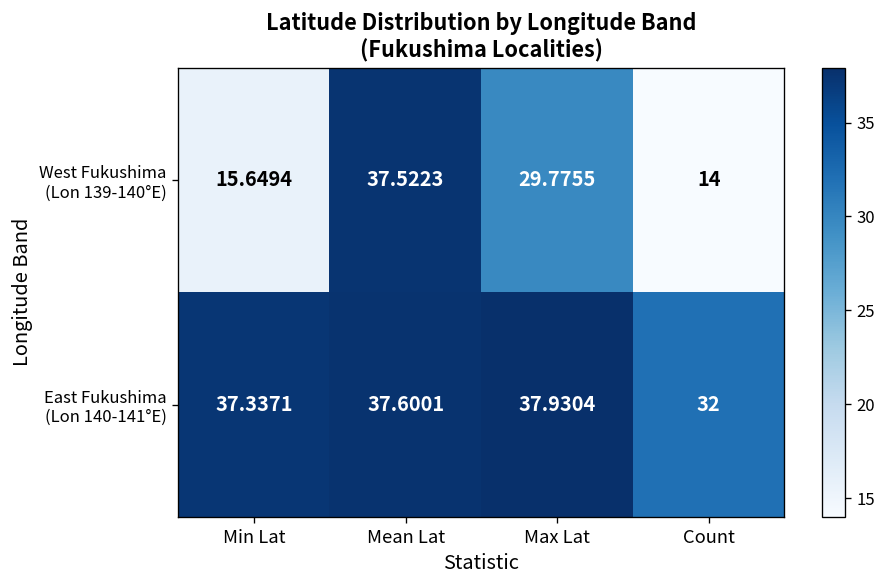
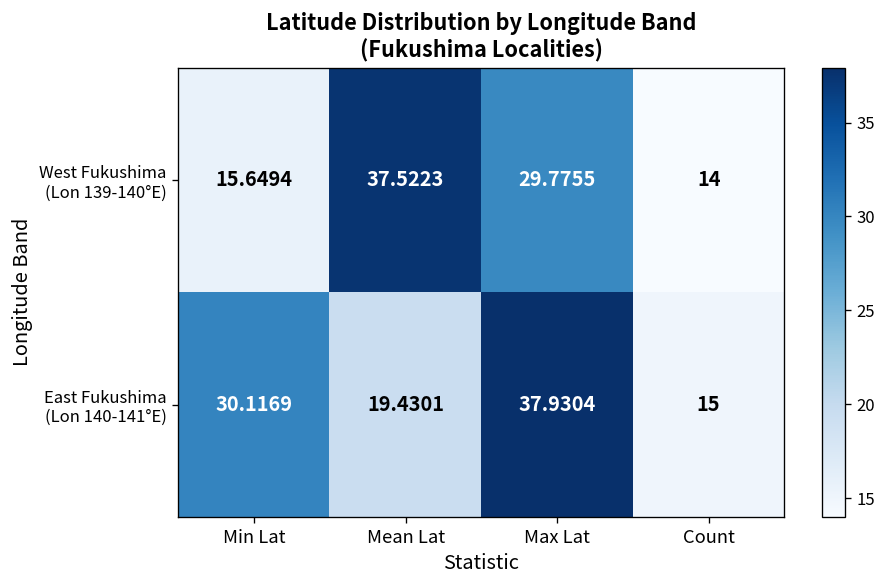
  {
    "West Fukushima (Lon 139-140°E)": {
      "Min Lat": 15.6494,
      "Mean Lat": 37.5223,
      "Max Lat": 29.7755,
      "Count": 14
    },
    "East Fukushima (Lon 140-141°E)": {
-     "Min Lat": 37.3371,
-     "Mean Lat": 37.6001,
+     "Min Lat": 30.1169,
+     "Mean Lat": 19.4301,
      "Max Lat": 37.9304,
-     "Count": 32
+     "Count": 15
    }
  }
